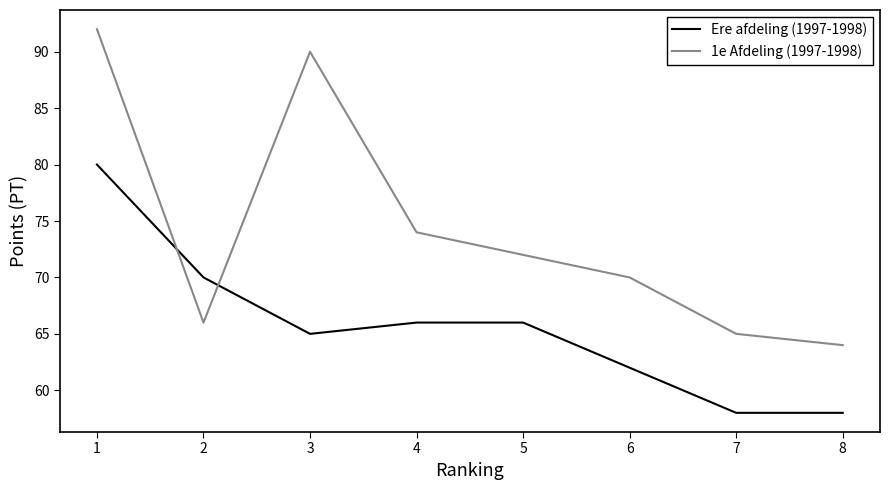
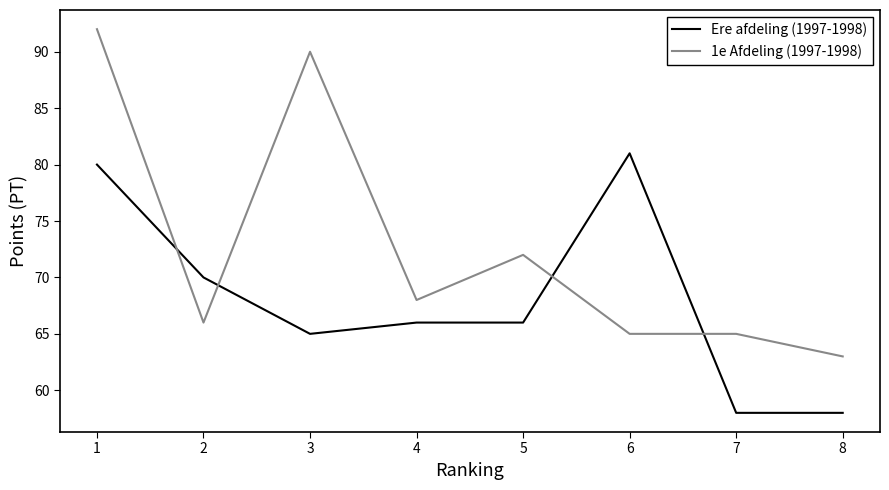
  {
    "Ere afdeling (1997-1998)": {
      "1": 80,
      "2": 70,
      "3": 65,
      "4": 66,
      "5": 66,
-     "6": 62,
+     "6": 81,
      "7": 58,
      "8": 58
    },
    "1e Afdeling (1997-1998)": {
      "1": 92,
      "2": 66,
      "3": 90,
-     "4": 74,
+     "4": 68,
      "5": 72,
-     "6": 70,
+     "6": 65,
      "7": 65,
-     "8": 64
+     "8": 63
    }
  }
